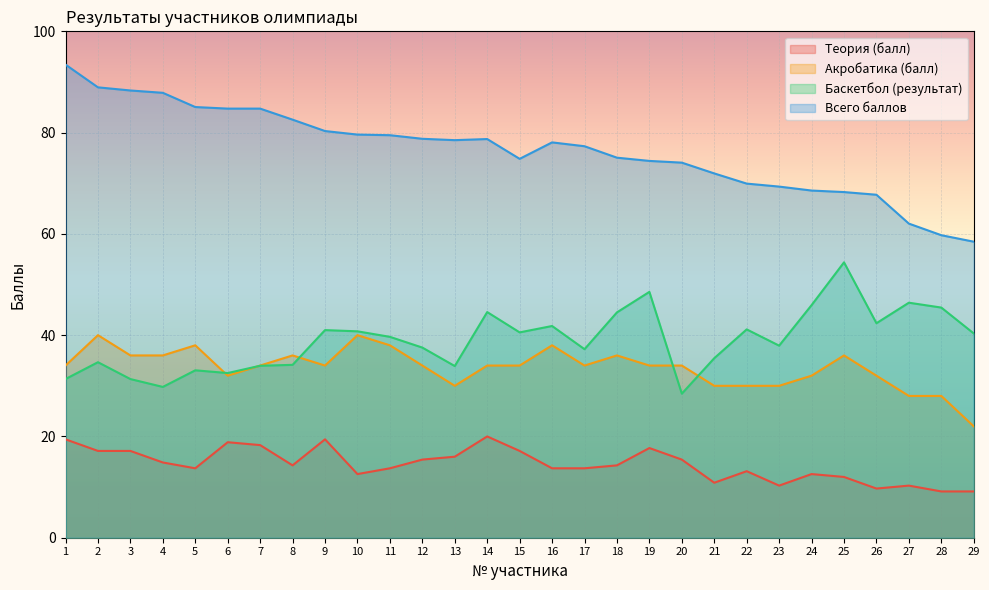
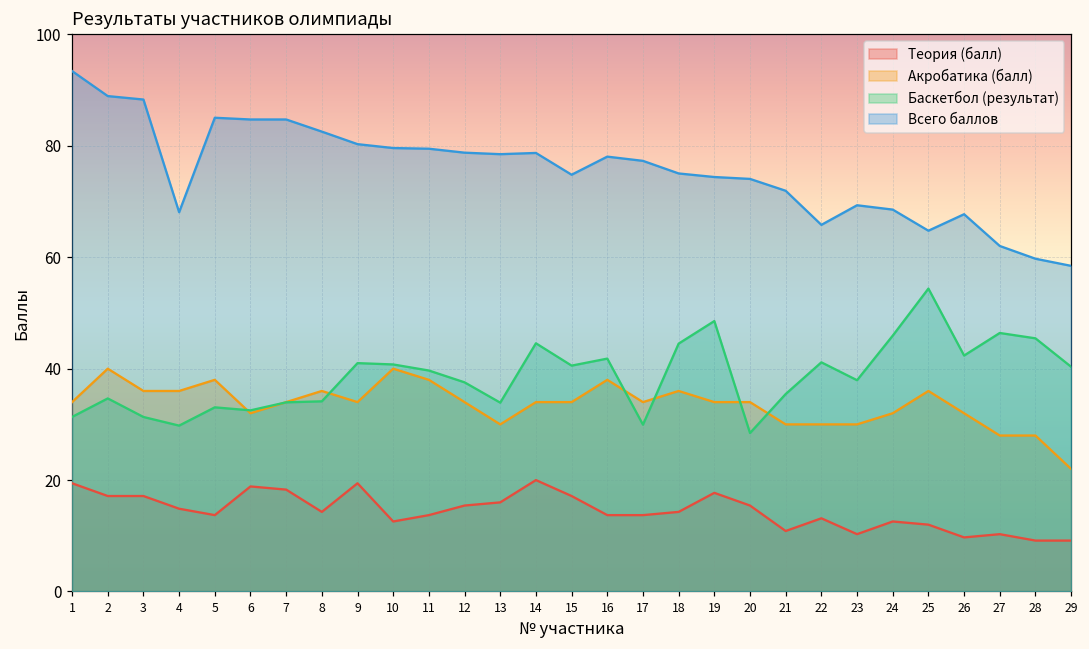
  {
    "Баскетбол (результат)": {
      "1": 31,
      "2": 35,
      "3": 31,
      "4": 30,
      "5": 33,
      "6": 33,
      "8": 34,
      "9": 41,
      "10": 41,
      "11": 40,
      "12": 38,
      "13": 34,
      "14": 45,
      "15": 41,
      "16": 42,
-     "17": 37,
+     "17": 30,
      "18": 45,
      "19": 49,
      "20": 28,
      "21": 35,
      "22": 41,
      "23": 38,
      "24": 46,
      "25": 54,
      "26": 42,
      "27": 46,
      "28": 45,
      "29": 40
    },
    "Всего баллов": {
      "1": 93,
      "2": 89,
      "3": 88,
-     "4": 88,
+     "4": 68,
      "5": 85,
      "6": 85,
      "7": 85,
      "8": 83,
      "9": 80,
      "10": 80,
      "11": 79,
      "12": 79,
      "13": 79,
      "14": 79,
      "15": 75,
      "16": 78,
      "17": 77,
      "18": 75,
      "19": 74,
      "20": 74,
      "21": 72,
-     "22": 70,
+     "22": 66,
      "23": 69,
      "24": 69,
-     "25": 68,
+     "25": 65,
      "26": 68,
      "27": 62,
      "28": 60,
      "29": 58
    }
  }
